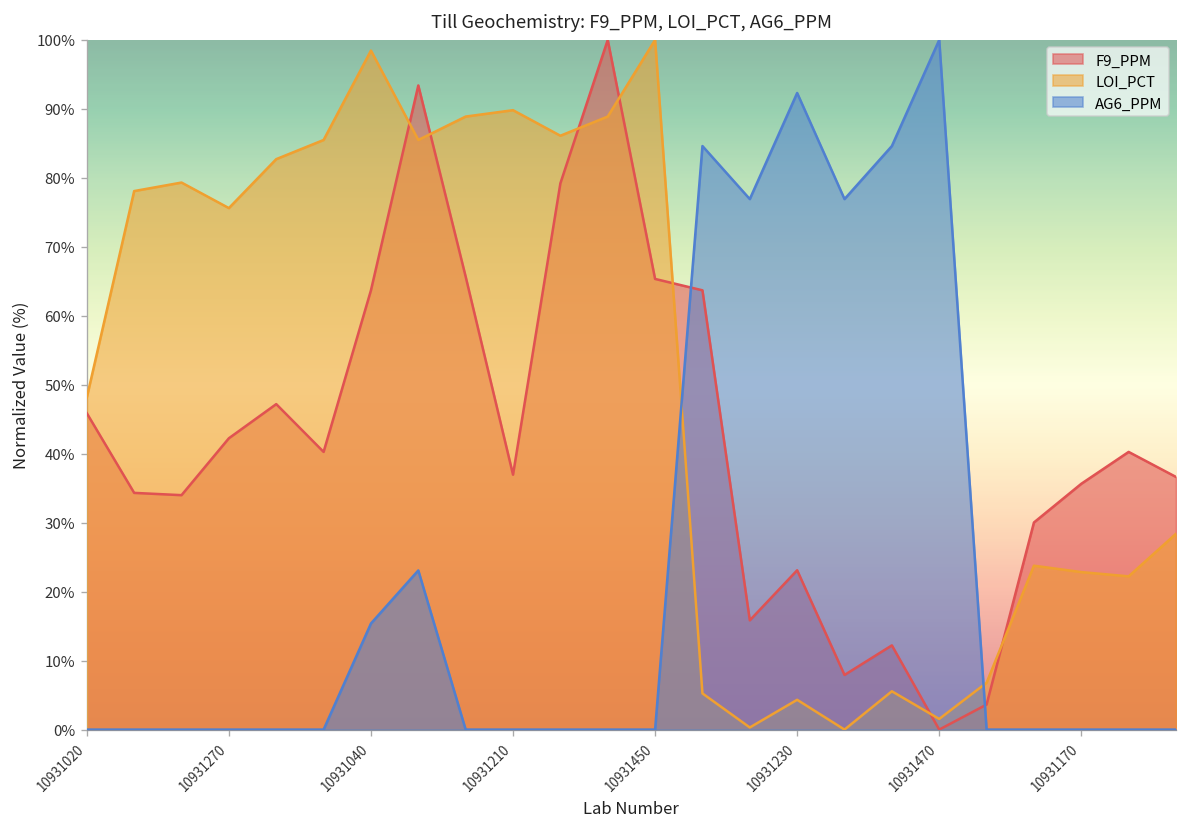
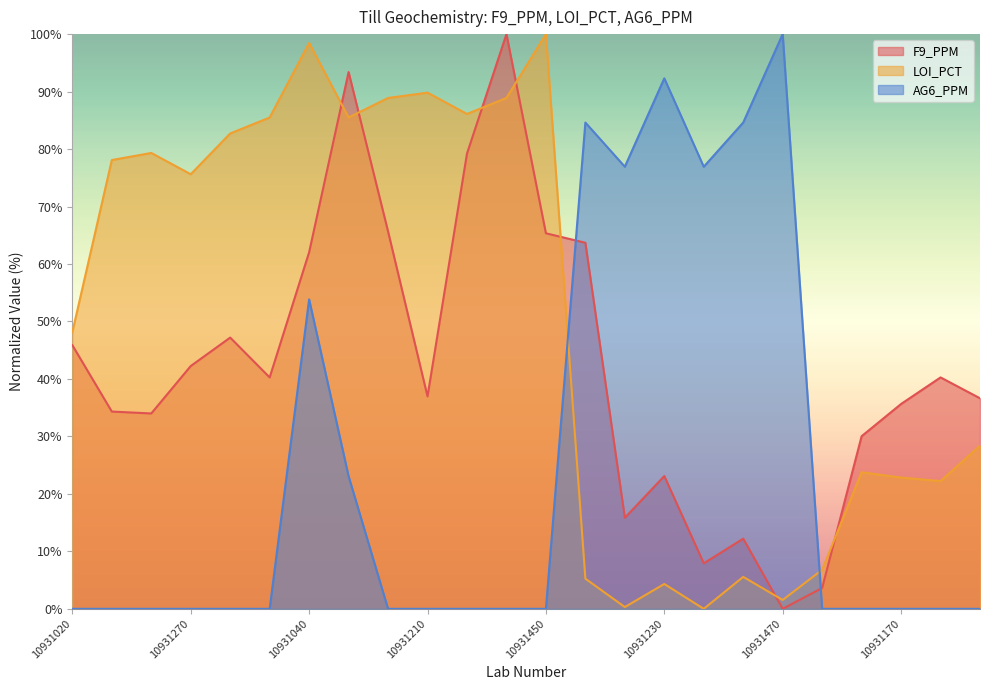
  {
    "F9_PPM": {
      "10931020": "46%",
      "10931270": "42%",
-     "10931040": "64%",
+     "10931040": "62%",
      "10931210": "37%",
      "10931450": "65%",
      "10931230": "23%",
      "10931470": "0%",
      "10931170": "36%"
    },
    "LOI_PCT": {
      "10931020": "48%",
      "10931270": "76%",
      "10931040": "98%",
      "10931210": "90%",
      "10931450": "100%",
      "10931230": "4%",
      "10931470": "2%",
      "10931170": "23%"
    },
    "AG6_PPM": {
      "10931020": "0%",
      "10931270": "0%",
-     "10931040": "15%",
+     "10931040": "54%",
      "10931210": "0%",
      "10931450": "0%",
      "10931230": "92%",
      "10931470": "100%",
      "10931170": "0%"
    }
  }
